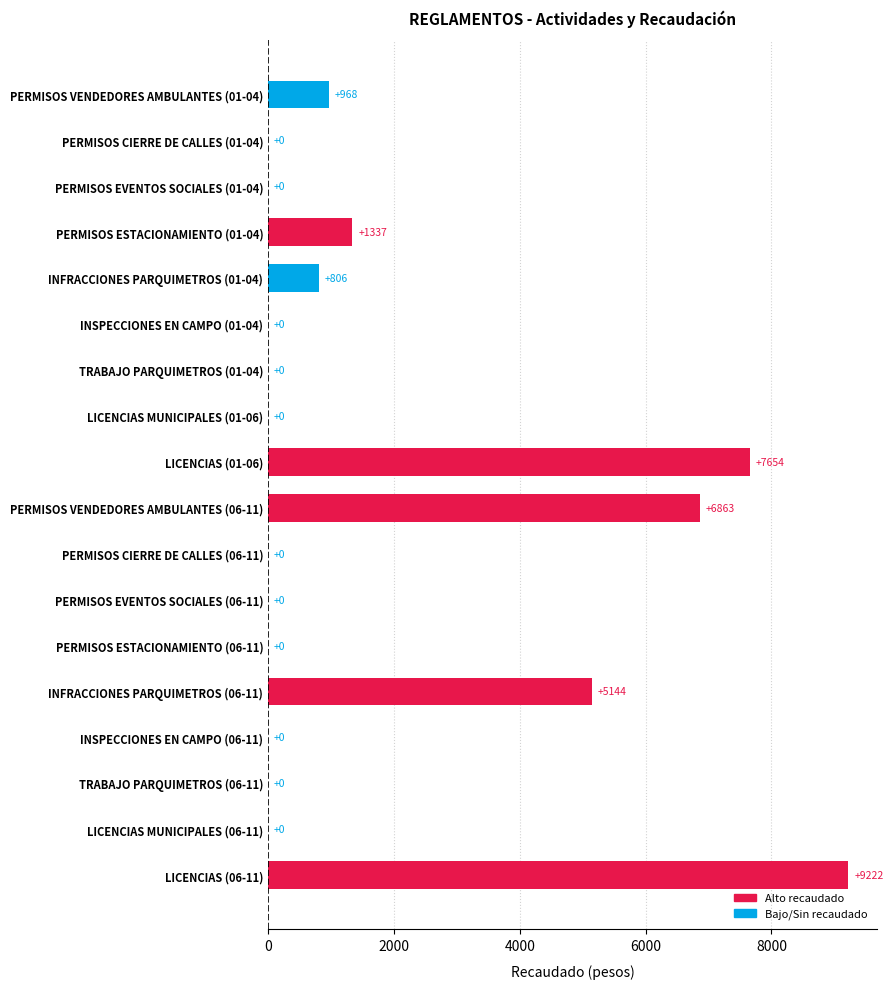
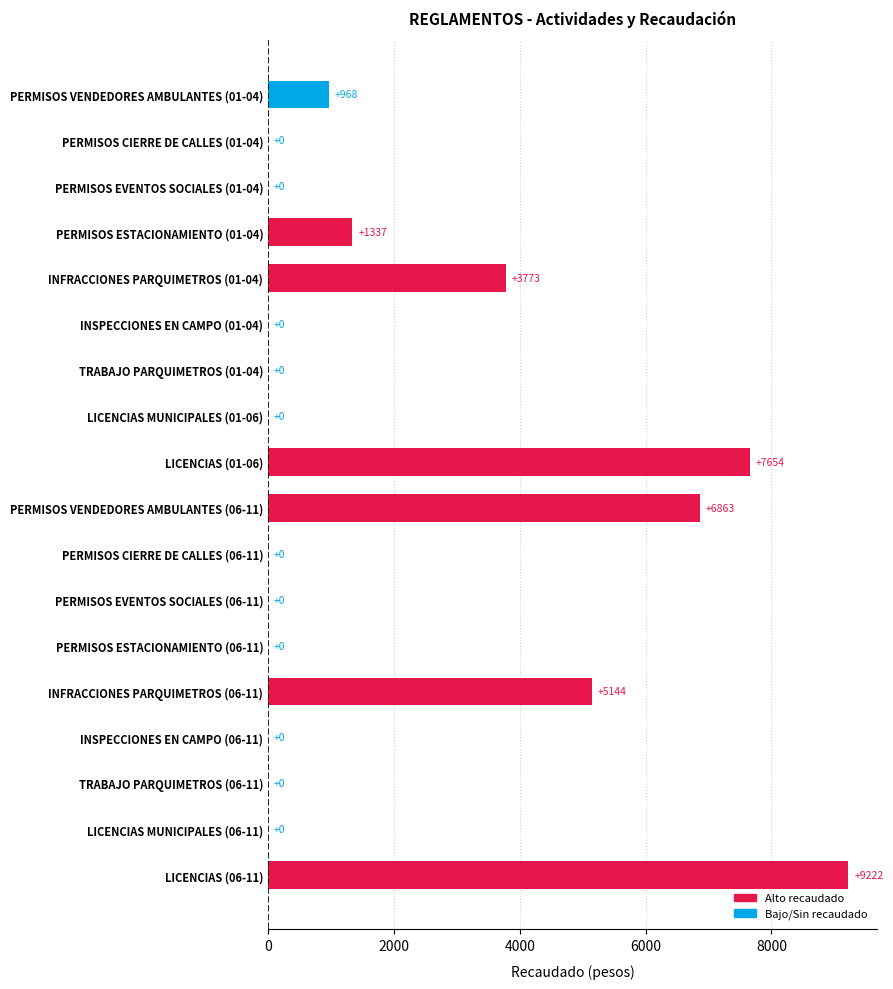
  {
    "PERMISOS VENDEDORES AMBULANTES (01-04)": "+968",
    "PERMISOS CIERRE DE CALLES (01-04)": "+0",
    "PERMISOS EVENTOS SOCIALES (01-04)": "+0",
    "PERMISOS ESTACIONAMIENTO (01-04)": "+1337",
-   "INFRACCIONES PARQUIMETROS (01-04)": "+806",
+   "INFRACCIONES PARQUIMETROS (01-04)": "+3773",
    "INSPECCIONES EN CAMPO (01-04)": "+0",
    "TRABAJO PARQUIMETROS (01-04)": "+0",
    "LICENCIAS MUNICIPALES (01-06)": "+0",
    "LICENCIAS (01-06)": "+7654",
    "PERMISOS VENDEDORES AMBULANTES (06-11)": "+6863",
    "PERMISOS CIERRE DE CALLES (06-11)": "+0",
    "PERMISOS EVENTOS SOCIALES (06-11)": "+0",
    "PERMISOS ESTACIONAMIENTO (06-11)": "+0",
    "INFRACCIONES PARQUIMETROS (06-11)": "+5144",
    "INSPECCIONES EN CAMPO (06-11)": "+0",
    "TRABAJO PARQUIMETROS (06-11)": "+0",
    "LICENCIAS MUNICIPALES (06-11)": "+0",
    "LICENCIAS (06-11)": "+9222"
  }
